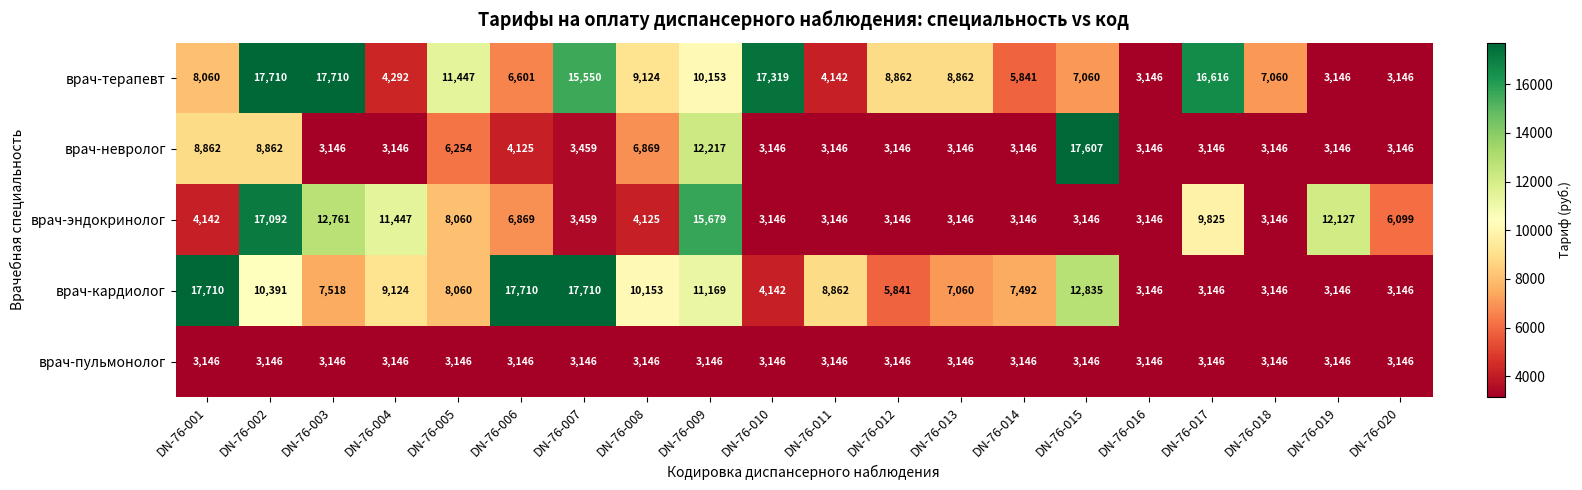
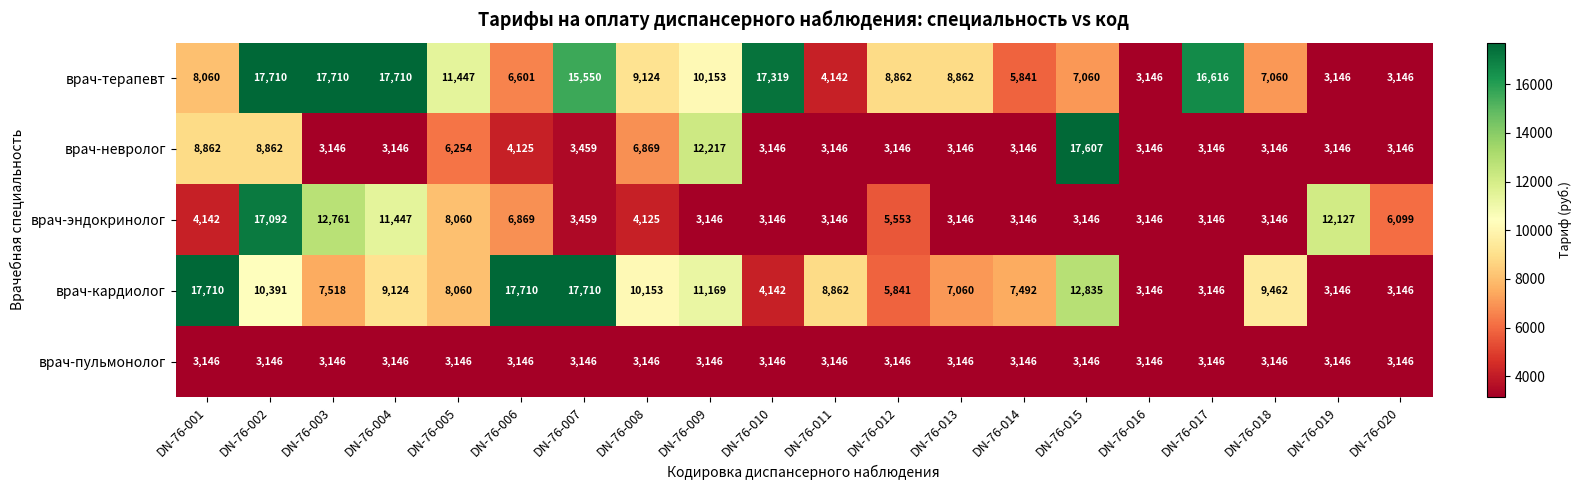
  {
    "врач-терапевт": {
      "DN-76-001": "8,060",
      "DN-76-002": "17,710",
      "DN-76-003": "17,710",
-     "DN-76-004": "4,292",
+     "DN-76-004": "17,710",
      "DN-76-005": "11,447",
      "DN-76-006": "6,601",
      "DN-76-007": "15,550",
      "DN-76-008": "9,124",
      "DN-76-009": "10,153",
      "DN-76-010": "17,319",
      "DN-76-011": "4,142",
      "DN-76-012": "8,862",
      "DN-76-013": "8,862",
      "DN-76-014": "5,841",
      "DN-76-015": "7,060",
      "DN-76-016": "3,146",
      "DN-76-017": "16,616",
      "DN-76-018": "7,060",
      "DN-76-019": "3,146",
      "DN-76-020": "3,146"
    },
    "врач-невролог": {
      "DN-76-001": "8,862",
      "DN-76-002": "8,862",
      "DN-76-003": "3,146",
      "DN-76-004": "3,146",
      "DN-76-005": "6,254",
      "DN-76-006": "4,125",
      "DN-76-007": "3,459",
      "DN-76-008": "6,869",
      "DN-76-009": "12,217",
      "DN-76-010": "3,146",
      "DN-76-011": "3,146",
      "DN-76-012": "3,146",
      "DN-76-013": "3,146",
      "DN-76-014": "3,146",
      "DN-76-015": "17,607",
      "DN-76-016": "3,146",
      "DN-76-017": "3,146",
      "DN-76-018": "3,146",
      "DN-76-019": "3,146",
      "DN-76-020": "3,146"
    },
    "врач-эндокринолог": {
      "DN-76-001": "4,142",
      "DN-76-002": "17,092",
      "DN-76-003": "12,761",
      "DN-76-004": "11,447",
      "DN-76-005": "8,060",
      "DN-76-006": "6,869",
      "DN-76-007": "3,459",
      "DN-76-008": "4,125",
-     "DN-76-009": "15,679",
+     "DN-76-009": "3,146",
      "DN-76-010": "3,146",
      "DN-76-011": "3,146",
-     "DN-76-012": "3,146",
+     "DN-76-012": "5,553",
      "DN-76-013": "3,146",
      "DN-76-014": "3,146",
      "DN-76-015": "3,146",
      "DN-76-016": "3,146",
-     "DN-76-017": "9,825",
+     "DN-76-017": "3,146",
      "DN-76-018": "3,146",
      "DN-76-019": "12,127",
      "DN-76-020": "6,099"
    },
    "врач-кардиолог": {
      "DN-76-001": "17,710",
      "DN-76-002": "10,391",
      "DN-76-003": "7,518",
      "DN-76-004": "9,124",
      "DN-76-005": "8,060",
      "DN-76-006": "17,710",
      "DN-76-007": "17,710",
      "DN-76-008": "10,153",
      "DN-76-009": "11,169",
      "DN-76-010": "4,142",
      "DN-76-011": "8,862",
      "DN-76-012": "5,841",
      "DN-76-013": "7,060",
      "DN-76-014": "7,492",
      "DN-76-015": "12,835",
      "DN-76-016": "3,146",
      "DN-76-017": "3,146",
-     "DN-76-018": "3,146",
+     "DN-76-018": "9,462",
      "DN-76-019": "3,146",
      "DN-76-020": "3,146"
    },
    "врач-пульмонолог": {
      "DN-76-001": "3,146",
      "DN-76-002": "3,146",
      "DN-76-003": "3,146",
      "DN-76-004": "3,146",
      "DN-76-005": "3,146",
      "DN-76-006": "3,146",
      "DN-76-007": "3,146",
      "DN-76-008": "3,146",
      "DN-76-009": "3,146",
      "DN-76-010": "3,146",
      "DN-76-011": "3,146",
      "DN-76-012": "3,146",
      "DN-76-013": "3,146",
      "DN-76-014": "3,146",
      "DN-76-015": "3,146",
      "DN-76-016": "3,146",
      "DN-76-017": "3,146",
      "DN-76-018": "3,146",
      "DN-76-019": "3,146",
      "DN-76-020": "3,146"
    }
  }
